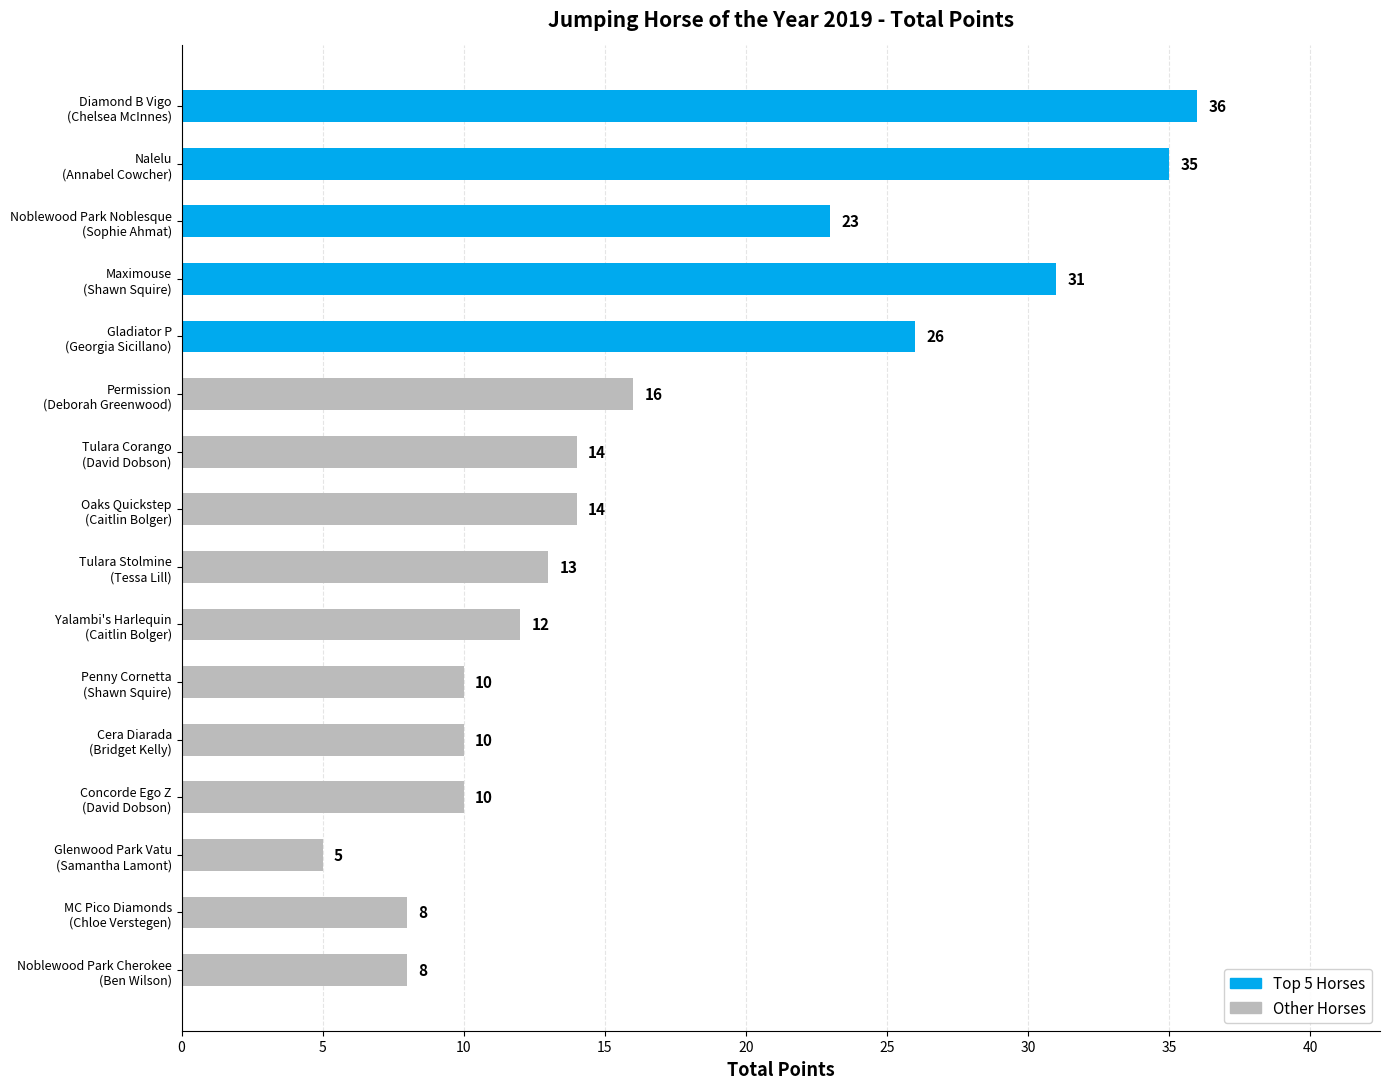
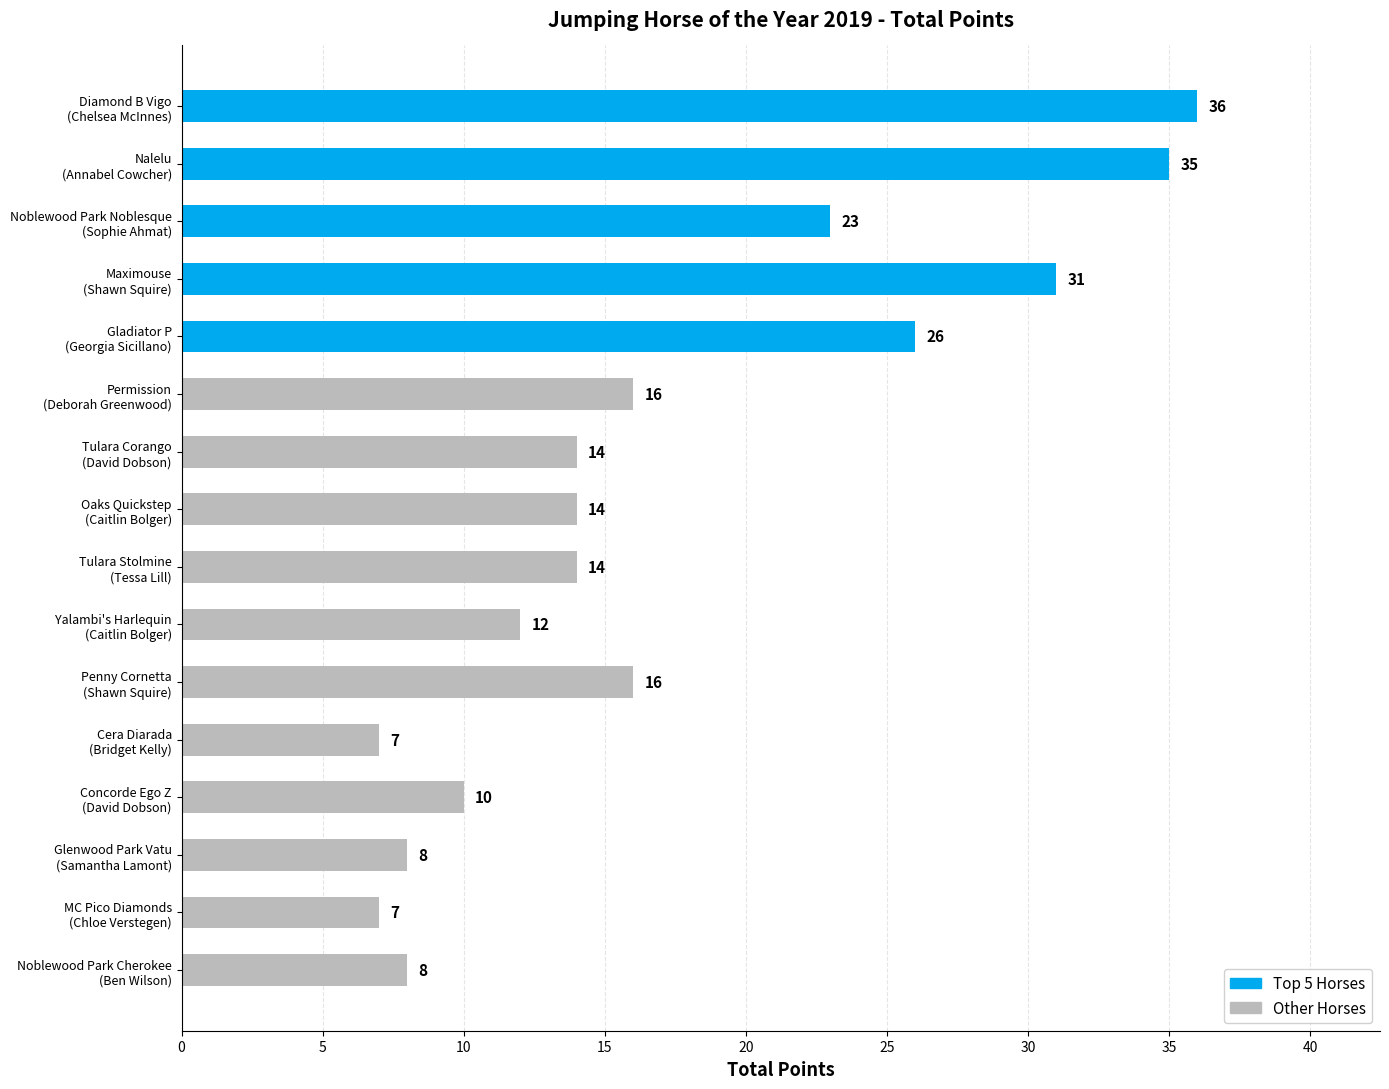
  {
    "Diamond B Vigo (Chelsea McInnes)": 36,
    "Nalelu (Annabel Cowcher)": 35,
    "Noblewood Park Noblesque (Sophie Ahmat)": 23,
    "Maximouse (Shawn Squire)": 31,
    "Gladiator P (Georgia Sicillano)": 26,
    "Permission (Deborah Greenwood)": 16,
    "Tulara Corango (David Dobson)": 14,
    "Oaks Quickstep (Caitlin Bolger)": 14,
-   "Tulara Stolmine (Tessa Lill)": 13,
+   "Tulara Stolmine (Tessa Lill)": 14,
    "Yalambi's Harlequin (Caitlin Bolger)": 12,
-   "Penny Cornetta (Shawn Squire)": 10,
-   "Cera Diarada (Bridget Kelly)": 10,
+   "Penny Cornetta (Shawn Squire)": 16,
+   "Cera Diarada (Bridget Kelly)": 7,
    "Concorde Ego Z (David Dobson)": 10,
-   "Glenwood Park Vatu (Samantha Lamont)": 5,
-   "MC Pico Diamonds (Chloe Verstegen)": 8,
+   "Glenwood Park Vatu (Samantha Lamont)": 8,
+   "MC Pico Diamonds (Chloe Verstegen)": 7,
    "Noblewood Park Cherokee (Ben Wilson)": 8
  }
